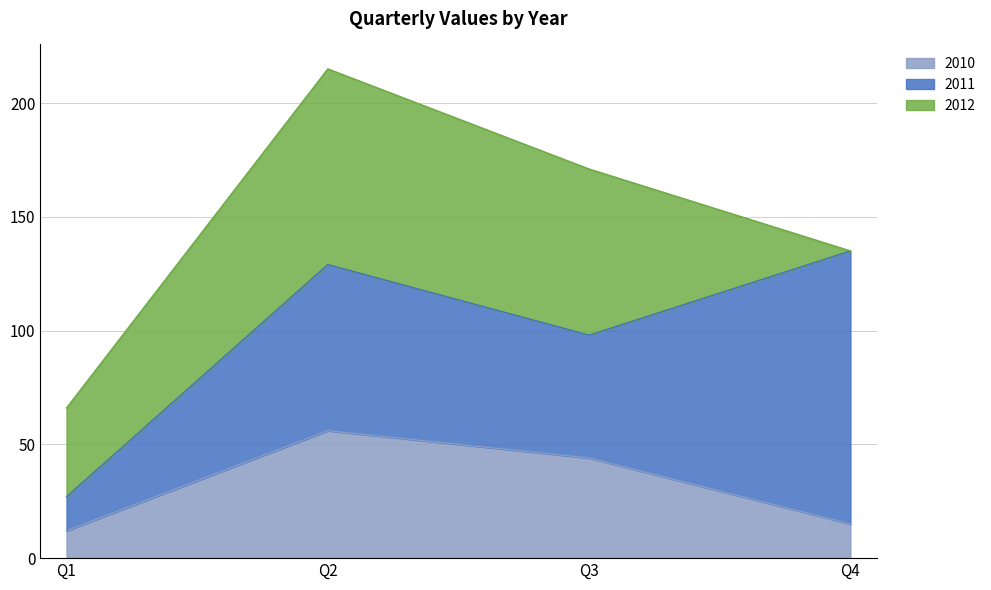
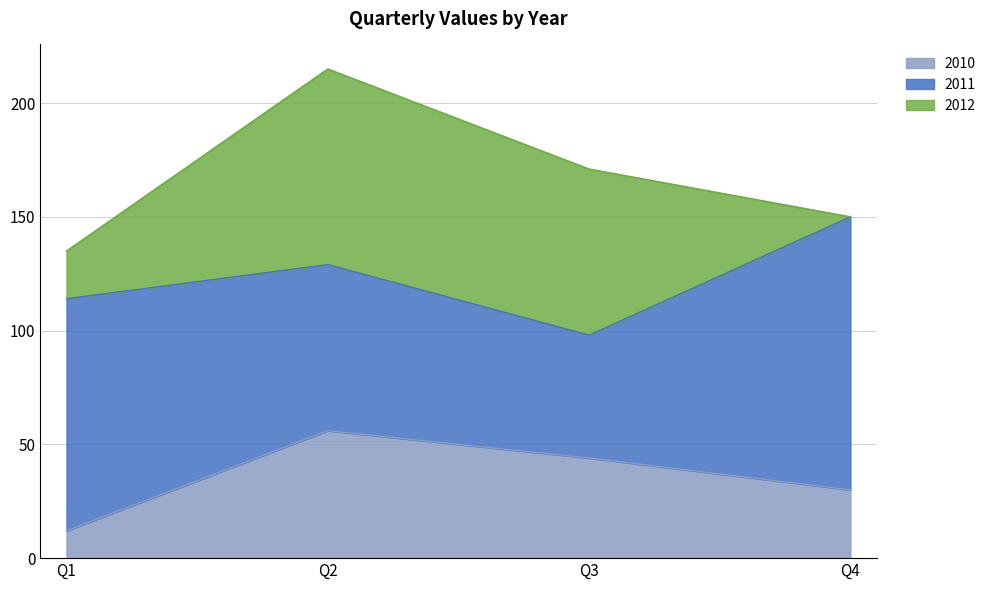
  {
    "2010": {
      "Q1": 12,
      "Q2": 56,
      "Q3": 44,
-     "Q4": 15
+     "Q4": 30
    },
    "2011": {
-     "Q1": 15,
+     "Q1": 102,
      "Q2": 73,
      "Q3": 54
    },
    "2012": {
-     "Q1": 39,
+     "Q1": 21,
      "Q2": 86,
      "Q3": 73
    }
  }
